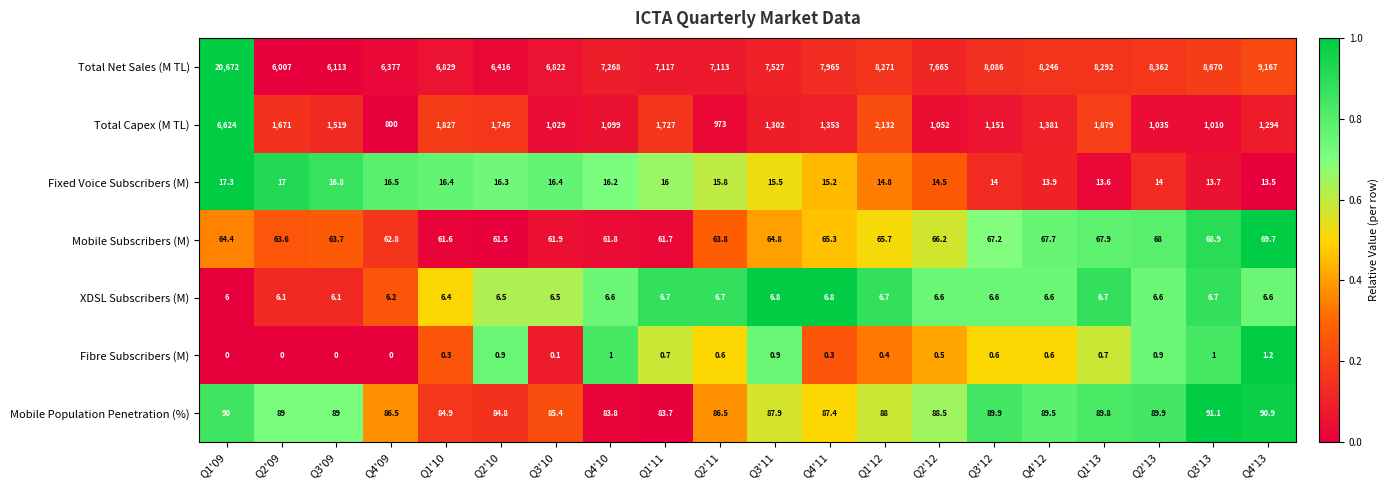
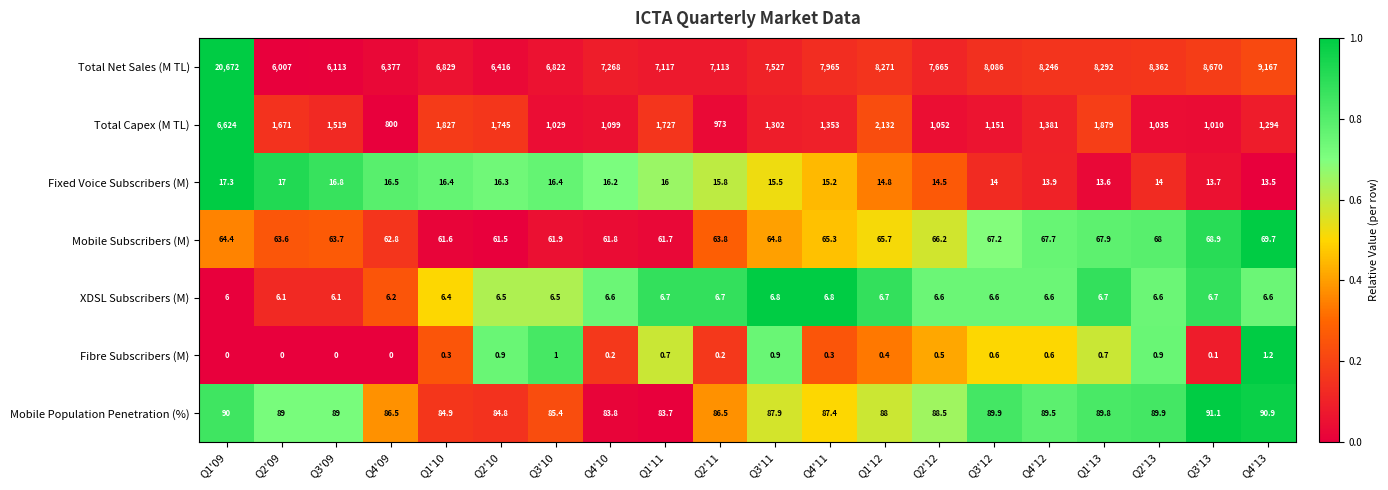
  {
    "Total Net Sales (M TL)": {
      "Q1'09": "20,672",
      "Q2'09": "6,007",
      "Q3'09": "6,113",
      "Q4'09": "6,377",
      "Q1'10": "6,829",
      "Q2'10": "6,416",
      "Q3'10": "6,822",
      "Q4'10": "7,268",
      "Q1'11": "7,117",
      "Q2'11": "7,113",
      "Q3'11": "7,527",
      "Q4'11": "7,965",
      "Q1'12": "8,271",
      "Q2'12": "7,665",
      "Q3'12": "8,086",
      "Q4'12": "8,246",
      "Q1'13": "8,292",
      "Q2'13": "8,362",
      "Q3'13": "8,670",
      "Q4'13": "9,167"
    },
    "Total Capex (M TL)": {
      "Q1'09": "6,624",
      "Q2'09": "1,671",
      "Q3'09": "1,519",
      "Q4'09": "800",
      "Q1'10": "1,827",
      "Q2'10": "1,745",
      "Q3'10": "1,029",
      "Q4'10": "1,099",
      "Q1'11": "1,727",
      "Q2'11": "973",
      "Q3'11": "1,302",
      "Q4'11": "1,353",
      "Q1'12": "2,132",
      "Q2'12": "1,052",
      "Q3'12": "1,151",
      "Q4'12": "1,381",
      "Q1'13": "1,879",
      "Q2'13": "1,035",
      "Q3'13": "1,010",
      "Q4'13": "1,294"
    },
    "Fixed Voice Subscribers (M)": {
      "Q1'09": "17.3",
      "Q2'09": "17",
      "Q3'09": "16.8",
      "Q4'09": "16.5",
      "Q1'10": "16.4",
      "Q2'10": "16.3",
      "Q3'10": "16.4",
      "Q4'10": "16.2",
      "Q1'11": "16",
      "Q2'11": "15.8",
      "Q3'11": "15.5",
      "Q4'11": "15.2",
      "Q1'12": "14.8",
      "Q2'12": "14.5",
      "Q3'12": "14",
      "Q4'12": "13.9",
      "Q1'13": "13.6",
      "Q2'13": "14",
      "Q3'13": "13.7",
      "Q4'13": "13.5"
    },
    "Mobile Subscribers (M)": {
      "Q1'09": "64.4",
      "Q2'09": "63.6",
      "Q3'09": "63.7",
      "Q4'09": "62.8",
      "Q1'10": "61.6",
      "Q2'10": "61.5",
      "Q3'10": "61.9",
      "Q4'10": "61.8",
      "Q1'11": "61.7",
      "Q2'11": "63.8",
      "Q3'11": "64.8",
      "Q4'11": "65.3",
      "Q1'12": "65.7",
      "Q2'12": "66.2",
      "Q3'12": "67.2",
      "Q4'12": "67.7",
      "Q1'13": "67.9",
      "Q2'13": "68",
      "Q3'13": "68.9",
      "Q4'13": "69.7"
    },
    "XDSL Subscribers (M)": {
      "Q1'09": "6",
      "Q2'09": "6.1",
      "Q3'09": "6.1",
      "Q4'09": "6.2",
      "Q1'10": "6.4",
      "Q2'10": "6.5",
      "Q3'10": "6.5",
      "Q4'10": "6.6",
      "Q1'11": "6.7",
      "Q2'11": "6.7",
      "Q3'11": "6.8",
      "Q4'11": "6.8",
      "Q1'12": "6.7",
      "Q2'12": "6.6",
      "Q3'12": "6.6",
      "Q4'12": "6.6",
      "Q1'13": "6.7",
      "Q2'13": "6.6",
      "Q3'13": "6.7",
      "Q4'13": "6.6"
    },
    "Fibre Subscribers (M)": {
      "Q1'09": "0",
      "Q2'09": "0",
      "Q3'09": "0",
      "Q4'09": "0",
      "Q1'10": "0.3",
      "Q2'10": "0.9",
-     "Q3'10": "0.1",
-     "Q4'10": "1",
+     "Q3'10": "1",
+     "Q4'10": "0.2",
      "Q1'11": "0.7",
-     "Q2'11": "0.6",
+     "Q2'11": "0.2",
      "Q3'11": "0.9",
      "Q4'11": "0.3",
      "Q1'12": "0.4",
      "Q2'12": "0.5",
      "Q3'12": "0.6",
      "Q4'12": "0.6",
      "Q1'13": "0.7",
      "Q2'13": "0.9",
-     "Q3'13": "1",
+     "Q3'13": "0.1",
      "Q4'13": "1.2"
    },
    "Mobile Population Penetration (%)": {
      "Q1'09": "90",
      "Q2'09": "89",
      "Q3'09": "89",
      "Q4'09": "86.5",
      "Q1'10": "84.9",
      "Q2'10": "84.8",
      "Q3'10": "85.4",
      "Q4'10": "83.8",
      "Q1'11": "83.7",
      "Q2'11": "86.5",
      "Q3'11": "87.9",
      "Q4'11": "87.4",
      "Q1'12": "88",
      "Q2'12": "88.5",
      "Q3'12": "89.9",
      "Q4'12": "89.5",
      "Q1'13": "89.8",
      "Q2'13": "89.9",
      "Q3'13": "91.1",
      "Q4'13": "90.9"
    }
  }
